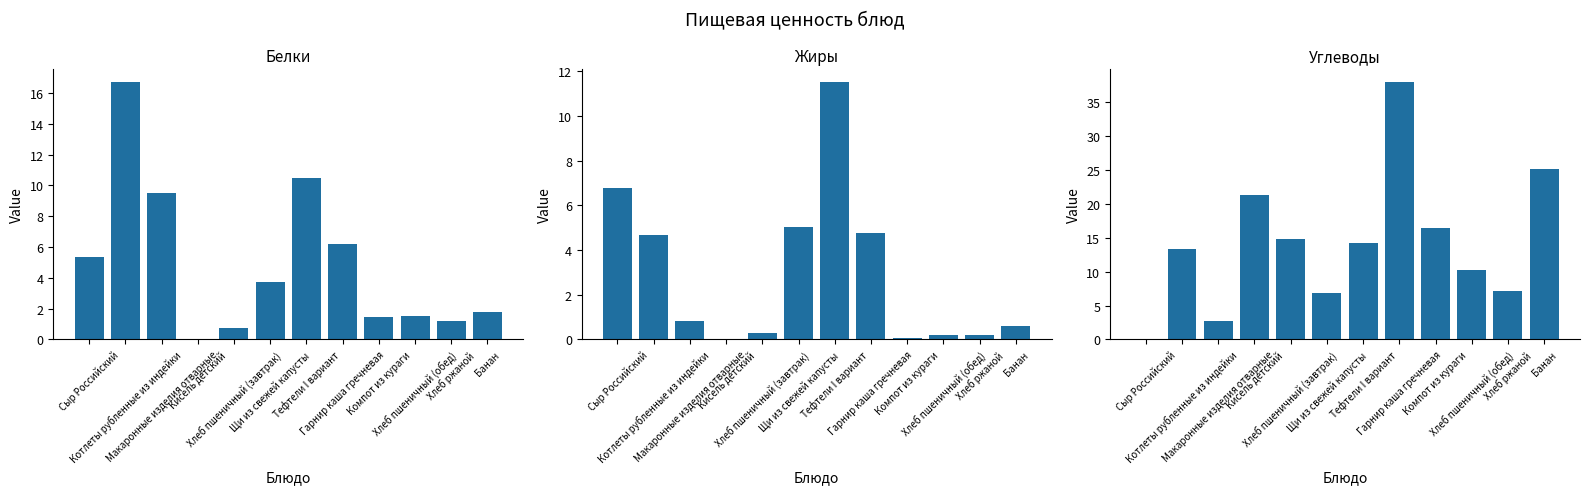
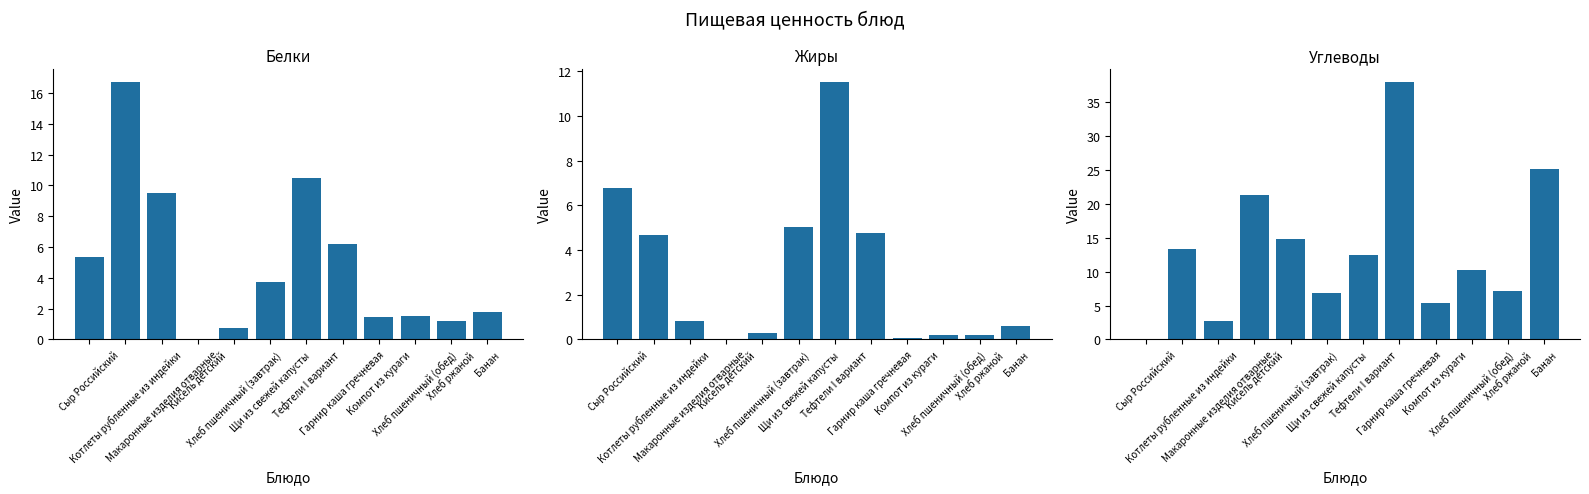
  {
    "Белки": {
      "Сыр Российский": 5.3,
      "Котлеты рубленные из индейки": 16.7,
      "Макаронные изделия отварные": 9.5,
      "Кисель детский": 0.0,
      "Хлеб пшеничный (завтрак)": 0.7,
      "Щи из свежей капусты": 3.7,
      "Тефтели I вариант": 10.5,
      "Гарнир каша гречневая": 6.2,
      "Компот из кураги": 1.5,
      "Хлеб пшеничный (обед)": 1.5,
      "Хлеб ржаной": 1.2,
      "Банан": 1.8
    },
    "Жиры": {
      "Сыр Российский": 6.8,
      "Котлеты рубленные из индейки": 4.7,
      "Макаронные изделия отварные": 0.8,
      "Кисель детский": 0.0,
      "Хлеб пшеничный (завтрак)": 0.3,
      "Щи из свежей капусты": 5.0,
      "Тефтели I вариант": 11.5,
      "Гарнир каша гречневая": 4.7,
      "Хлеб пшеничный (обед)": 0.2,
      "Хлеб ржаной": 0.2,
      "Банан": 0.6
    },
    "Углеводы": {
      "Сыр Российский": 0,
      "Котлеты рубленные из индейки": 13,
      "Макаронные изделия отварные": 3,
      "Кисель детский": 21,
      "Хлеб пшеничный (завтрак)": 15,
      "Щи из свежей капусты": 7,
-     "Тефтели I вариант": 14,
+     "Тефтели I вариант": 13,
      "Гарнир каша гречневая": 38,
-     "Компот из кураги": 17,
+     "Компот из кураги": 5,
      "Хлеб пшеничный (обед)": 10,
      "Хлеб ржаной": 7,
      "Банан": 25
    }
  }
